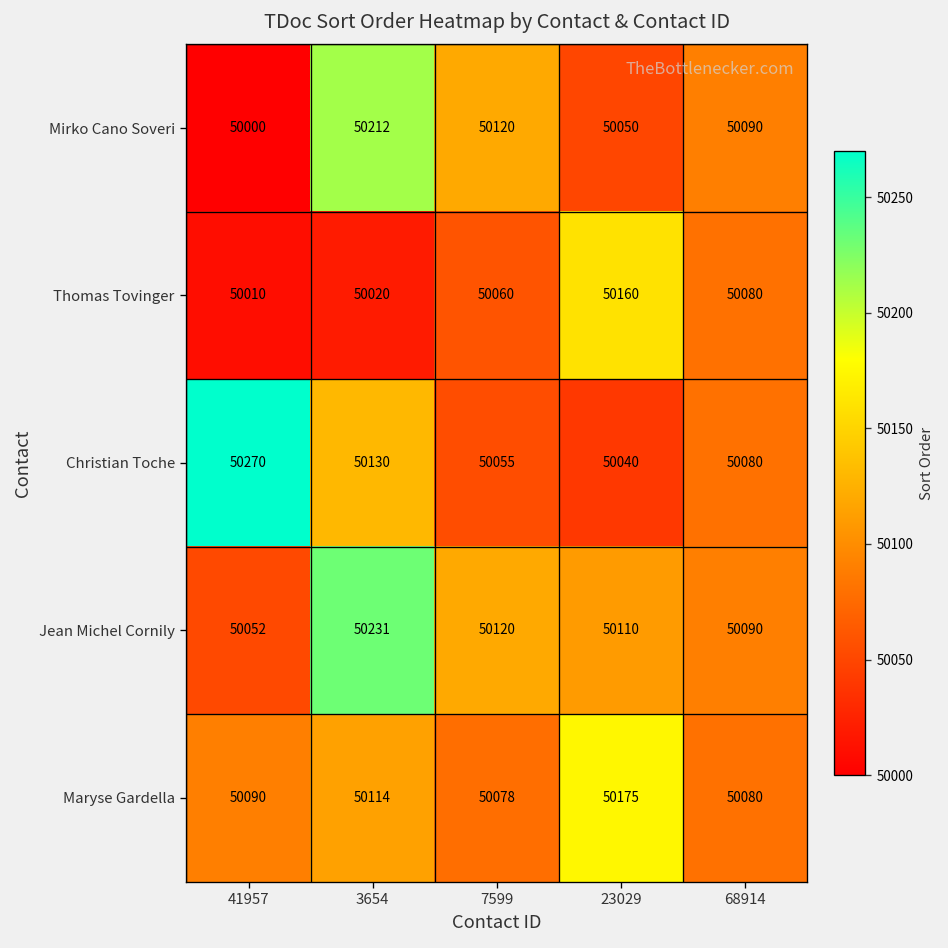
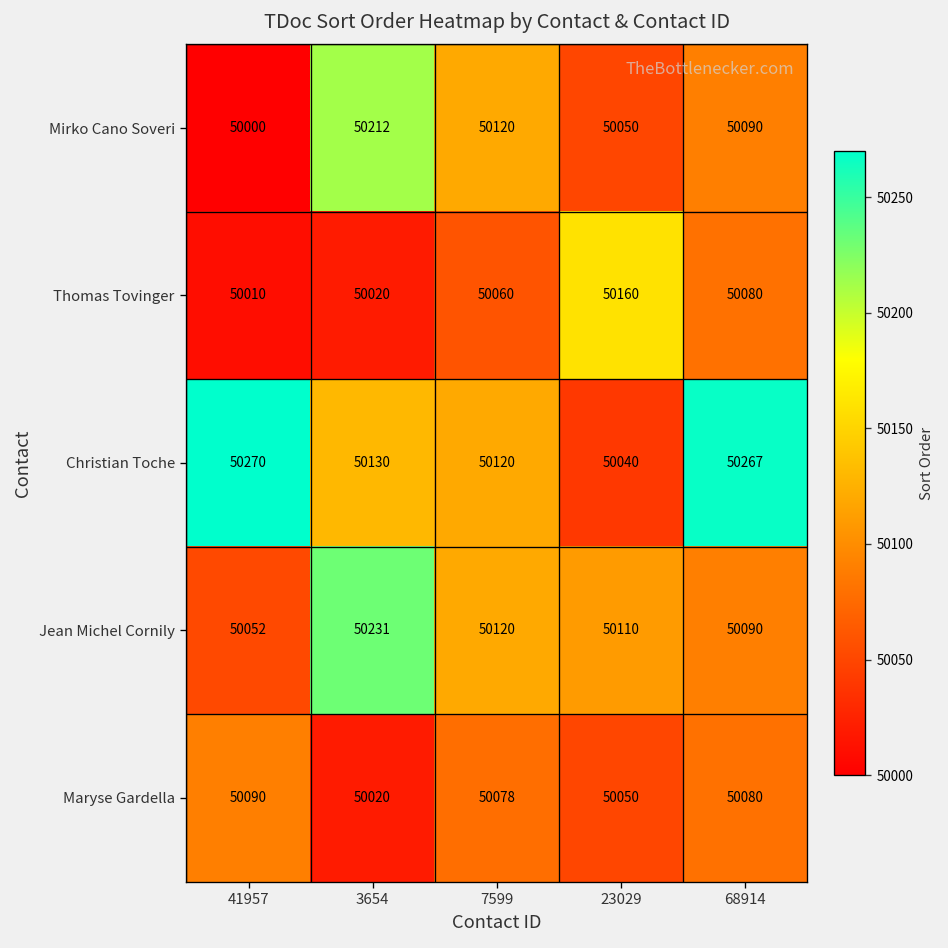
  {
    "Mirko Cano Soveri": {
      "41957": 50000,
      "3654": 50212,
      "7599": 50120,
      "23029": 50050
    },
    "Thomas Tovinger": {
      "41957": 50010,
      "3654": 50020,
      "7599": 50060,
      "23029": 50160,
      "68914": 50080
    },
    "Christian Toche": {
      "41957": 50270,
      "3654": 50130,
-     "7599": 50055,
+     "7599": 50120,
      "23029": 50040,
-     "68914": 50080
+     "68914": 50267
    },
    "Jean Michel Cornily": {
      "41957": 50052,
      "3654": 50231,
      "7599": 50120,
      "23029": 50110,
      "68914": 50090
    },
    "Maryse Gardella": {
      "41957": 50090,
-     "3654": 50114,
+     "3654": 50020,
      "7599": 50078,
-     "23029": 50175,
+     "23029": 50050,
      "68914": 50080
    }
  }
